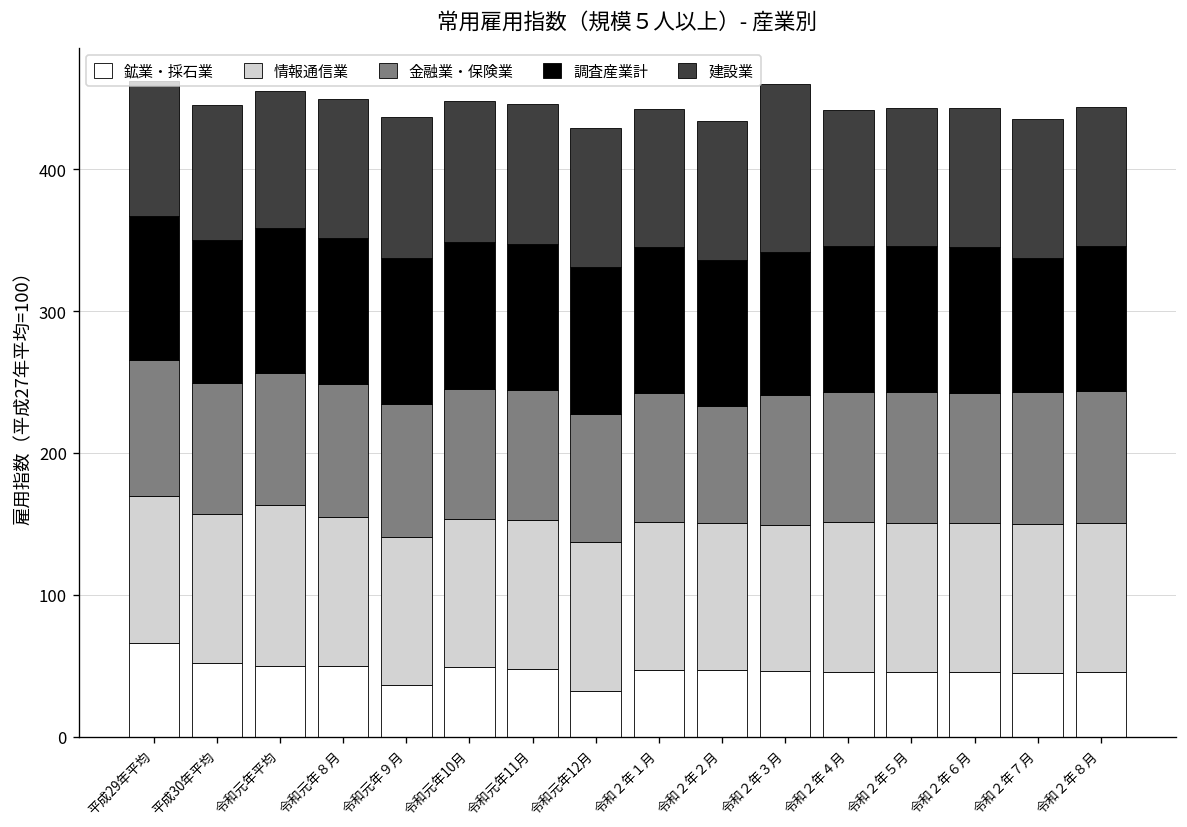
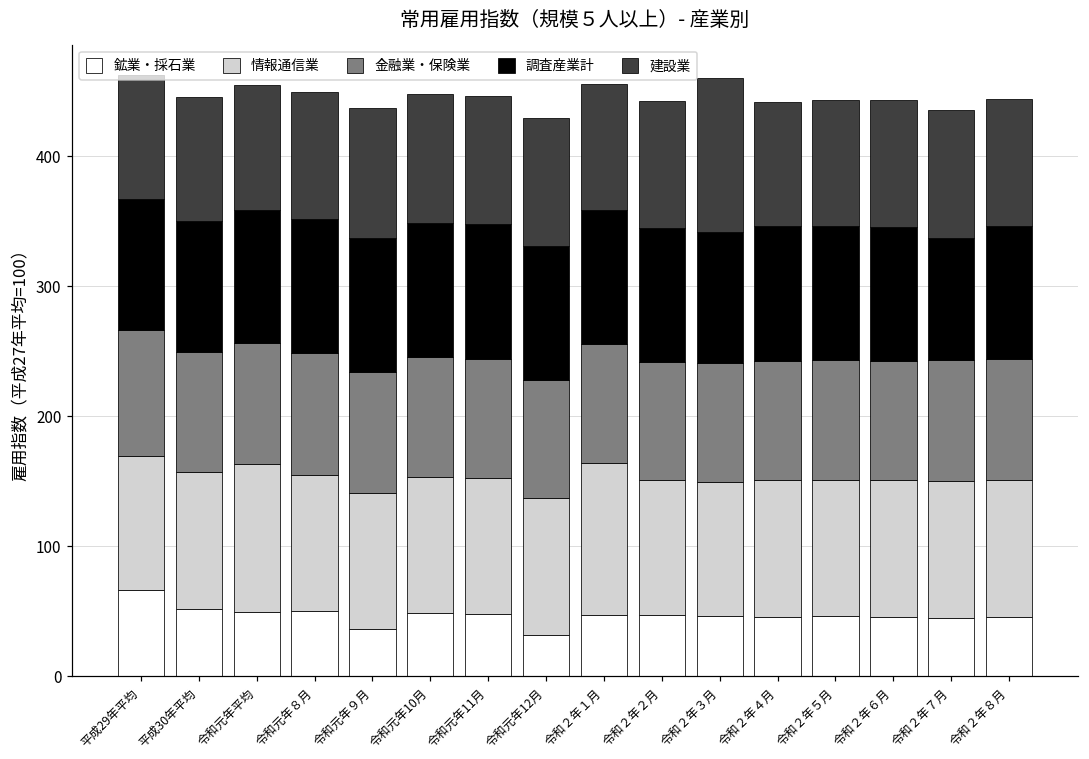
  {
    "鉱業・採石業": {
      "平成29年平均": 66,
      "平成30年平均": 52,
      "令和元年平均": 50,
      "令和元年８月": 50,
      "令和元年９月": 36,
      "令和元年10月": 49,
      "令和元年11月": 48,
      "令和元年12月": 32,
      "令和２年１月": 47,
      "令和２年２月": 47,
      "令和２年３月": 46,
      "令和２年４月": 46,
      "令和２年５月": 46,
      "令和２年６月": 45,
      "令和２年７月": 45,
      "令和２年８月": 45
    },
    "情報通信業": {
      "平成29年平均": 103,
      "平成30年平均": 105,
      "令和元年平均": 114,
      "令和元年８月": 105,
      "令和元年９月": 104,
      "令和元年10月": 105,
      "令和元年11月": 105,
      "令和元年12月": 105,
-     "令和２年１月": 104,
+     "令和２年１月": 117,
      "令和２年２月": 104,
      "令和２年３月": 103,
      "令和２年４月": 105,
      "令和２年５月": 105,
      "令和２年６月": 105,
      "令和２年７月": 106,
      "令和２年８月": 105
    },
    "金融業・保険業": {
      "平成29年平均": 96,
      "平成30年平均": 93,
      "令和元年平均": 93,
      "令和元年８月": 94,
      "令和元年９月": 94,
      "令和元年10月": 92,
      "令和元年11月": 92,
      "令和元年12月": 91,
      "令和２年１月": 91,
-     "令和２年２月": 83,
+     "令和２年２月": 91,
      "令和２年３月": 92,
      "令和２年４月": 92,
      "令和２年５月": 92,
      "令和２年６月": 92,
      "令和２年７月": 93,
      "令和２年８月": 93
    },
    "調査産業計": {
      "平成29年平均": 101,
      "平成30年平均": 101,
      "令和元年平均": 102,
      "令和元年８月": 103,
      "令和元年９月": 103,
      "令和元年10月": 104,
      "令和元年11月": 103,
      "令和元年12月": 104,
      "令和２年１月": 103,
      "令和２年２月": 103,
      "令和２年３月": 101,
      "令和２年４月": 103,
      "令和２年５月": 103,
      "令和２年６月": 103,
      "令和２年７月": 94,
      "令和２年８月": 103
    },
    "建設業": {
      "平成30年平均": 95,
      "令和元年平均": 97,
      "令和元年８月": 98,
      "令和元年９月": 100,
      "令和元年10月": 99,
      "令和元年11月": 99,
      "令和元年12月": 98,
      "令和２年１月": 97,
      "令和２年２月": 98,
      "令和２年３月": 119,
      "令和２年４月": 96,
      "令和２年５月": 97,
      "令和２年６月": 98,
      "令和２年７月": 98,
      "令和２年８月": 98
    }
  }
